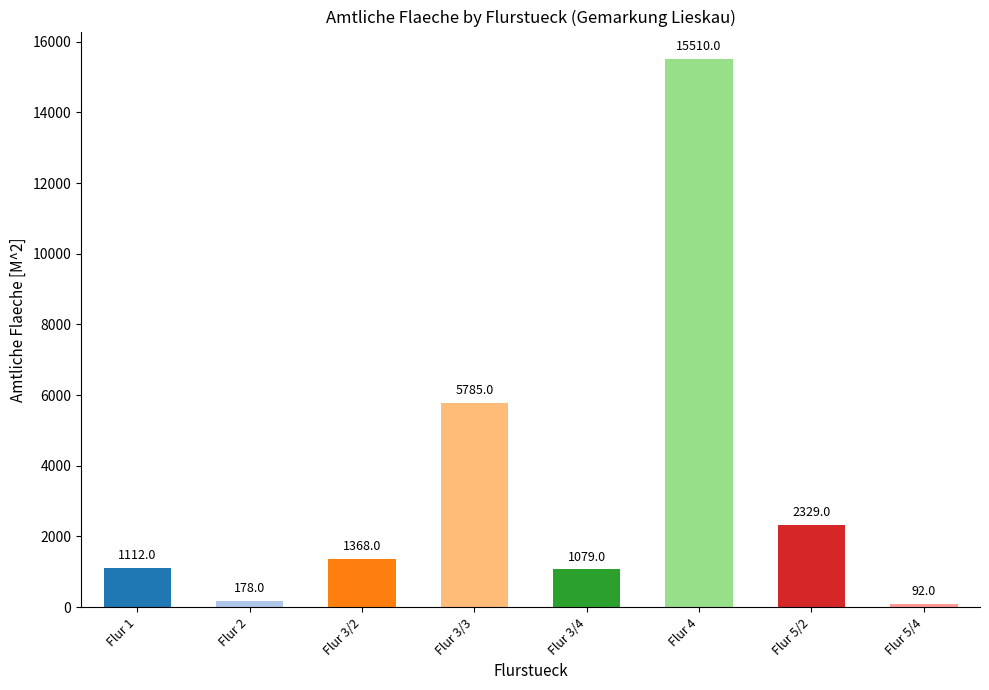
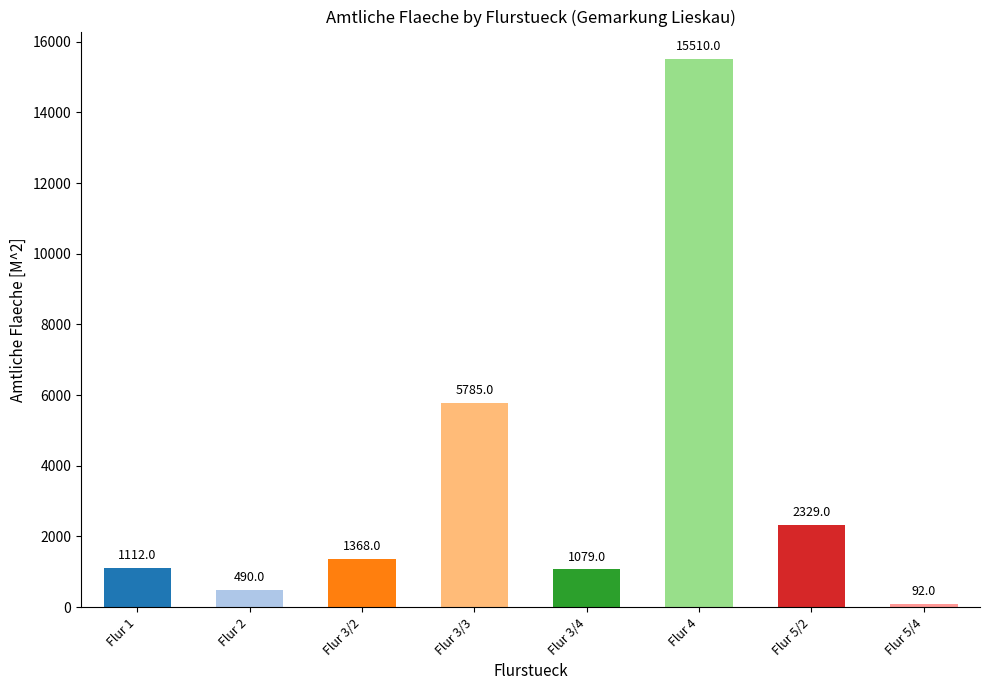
  {
    "Flur 1": 1112.0,
-   "Flur 2": 178.0,
+   "Flur 2": 490.0,
    "Flur 3/2": 1368.0,
    "Flur 3/3": 5785.0,
    "Flur 3/4": 1079.0,
    "Flur 4": 15510.0,
    "Flur 5/2": 2329.0,
    "Flur 5/4": 92.0
  }
